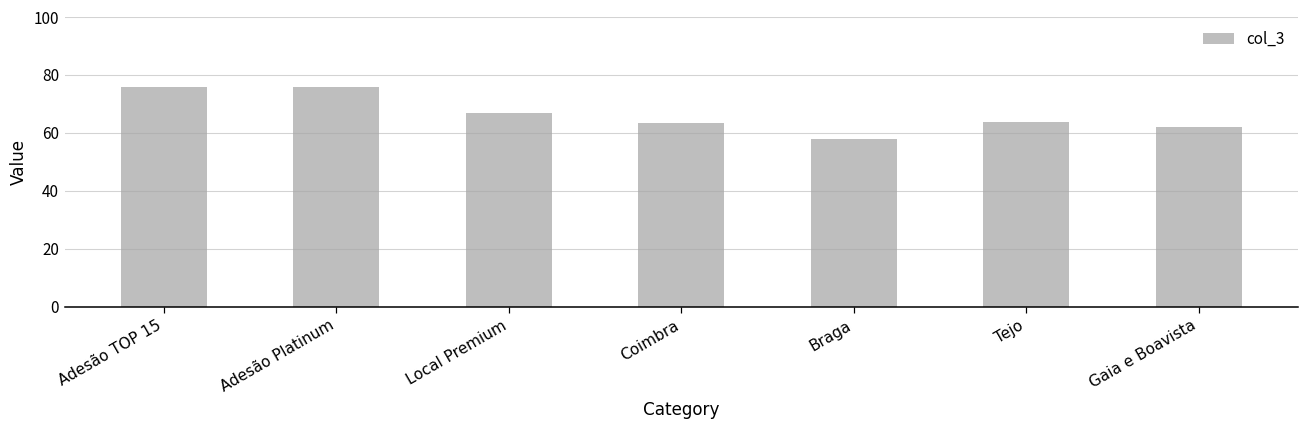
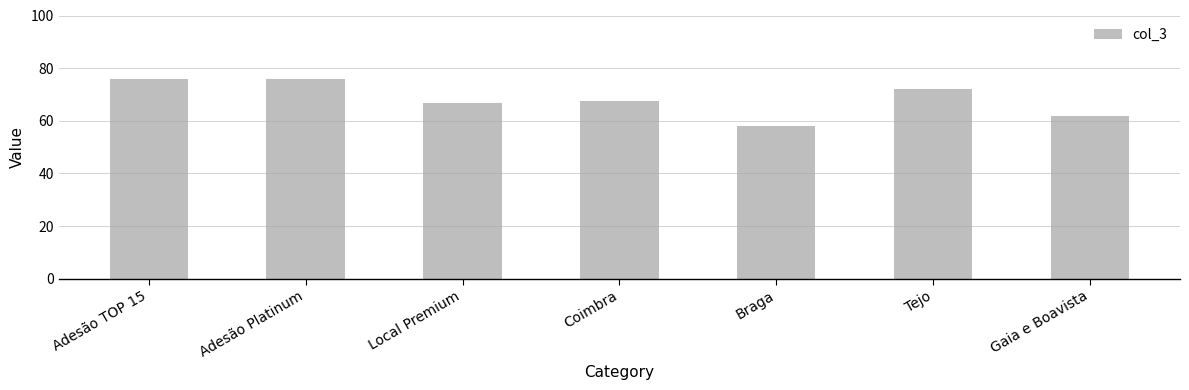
  {
    "Adesão TOP 15": 76,
    "Adesão Platinum": 76,
    "Local Premium": 67,
-   "Coimbra": 63,
+   "Coimbra": 68,
    "Braga": 58,
-   "Tejo": 64,
+   "Tejo": 72,
    "Gaia e Boavista": 62
  }
